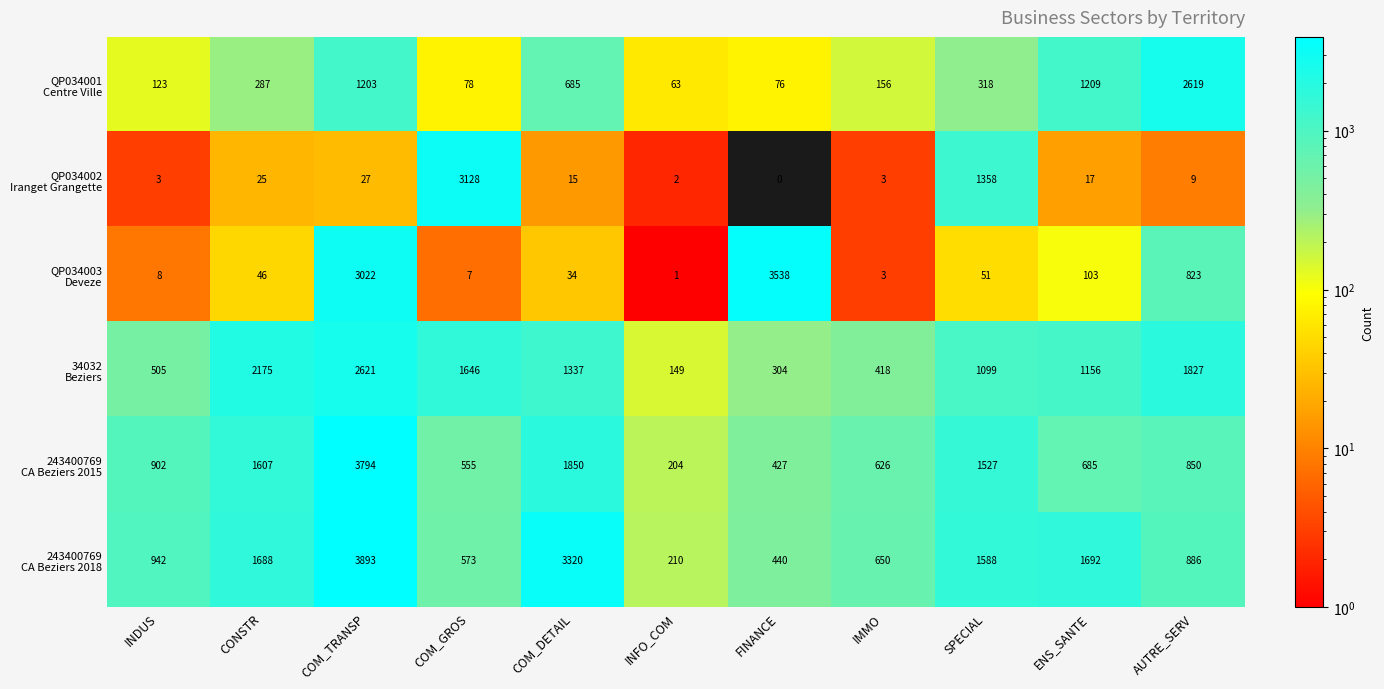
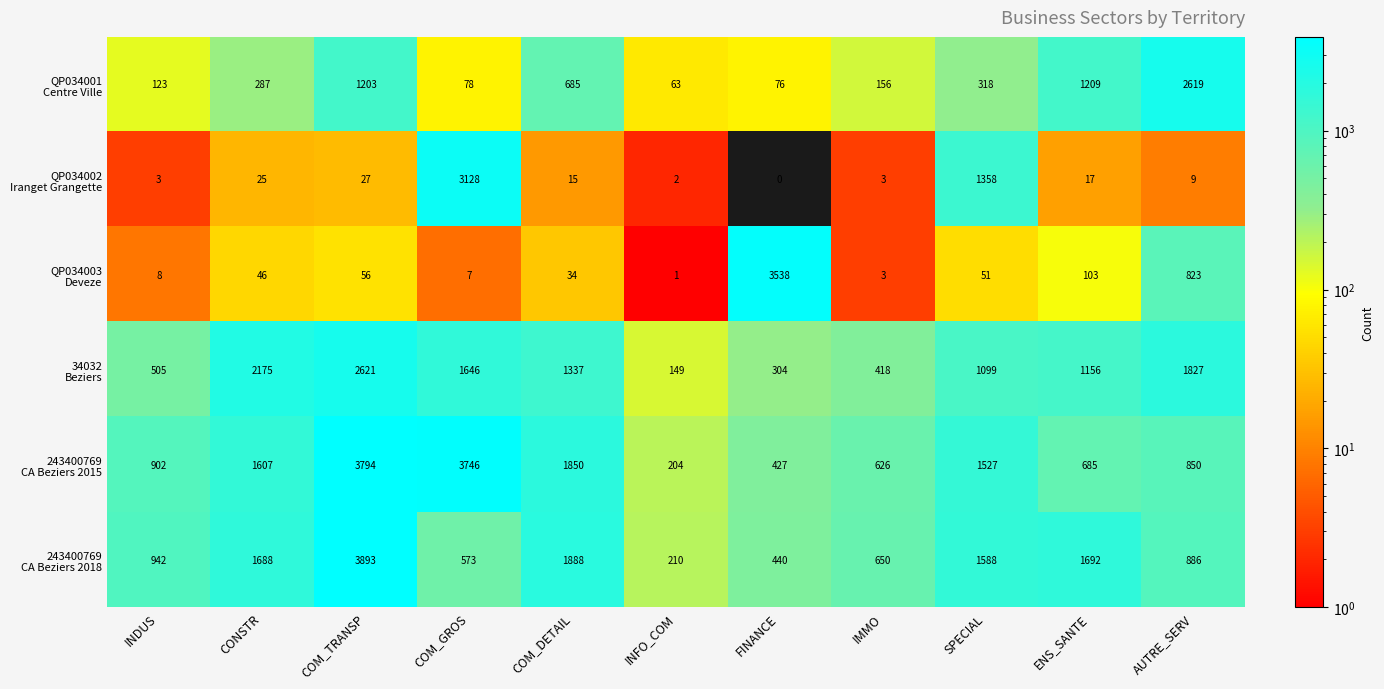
  {
    "QP034001 Centre Ville": {
      "INDUS": 123,
      "CONSTR": 287,
      "COM_TRANSP": 1203,
      "COM_GROS": 78,
      "COM_DETAIL": 685,
      "INFO_COM": 63,
      "FINANCE": 76,
      "IMMO": 156,
      "SPECIAL": 318,
      "ENS_SANTE": 1209,
      "AUTRE_SERV": 2619
    },
    "QP034002 Iranget Grangette": {
      "INDUS": 3,
      "CONSTR": 25,
      "COM_TRANSP": 27,
      "COM_GROS": 3128,
      "COM_DETAIL": 15,
      "INFO_COM": 2,
      "IMMO": 3,
      "SPECIAL": 1358,
      "ENS_SANTE": 17,
      "AUTRE_SERV": 9
    },
    "QP034003 Deveze": {
      "INDUS": 8,
      "CONSTR": 46,
-     "COM_TRANSP": 3022,
+     "COM_TRANSP": 56,
      "COM_GROS": 7,
      "COM_DETAIL": 34,
      "INFO_COM": 1,
      "FINANCE": 3538,
      "IMMO": 3,
      "SPECIAL": 51,
      "ENS_SANTE": 103,
      "AUTRE_SERV": 823
    },
    "34032 Beziers": {
      "INDUS": 505,
      "CONSTR": 2175,
      "COM_TRANSP": 2621,
      "COM_GROS": 1646,
      "COM_DETAIL": 1337,
      "INFO_COM": 149,
      "FINANCE": 304,
      "IMMO": 418,
      "SPECIAL": 1099,
      "ENS_SANTE": 1156,
      "AUTRE_SERV": 1827
    },
    "243400769 CA Beziers 2015": {
      "INDUS": 902,
      "CONSTR": 1607,
      "COM_TRANSP": 3794,
-     "COM_GROS": 555,
+     "COM_GROS": 3746,
      "COM_DETAIL": 1850,
      "INFO_COM": 204,
      "FINANCE": 427,
      "IMMO": 626,
      "SPECIAL": 1527,
      "ENS_SANTE": 685,
      "AUTRE_SERV": 850
    },
    "243400769 CA Beziers 2018": {
      "INDUS": 942,
      "CONSTR": 1688,
      "COM_TRANSP": 3893,
      "COM_GROS": 573,
-     "COM_DETAIL": 3320,
+     "COM_DETAIL": 1888,
      "INFO_COM": 210,
      "FINANCE": 440,
      "IMMO": 650,
      "SPECIAL": 1588,
      "ENS_SANTE": 1692,
      "AUTRE_SERV": 886
    }
  }
